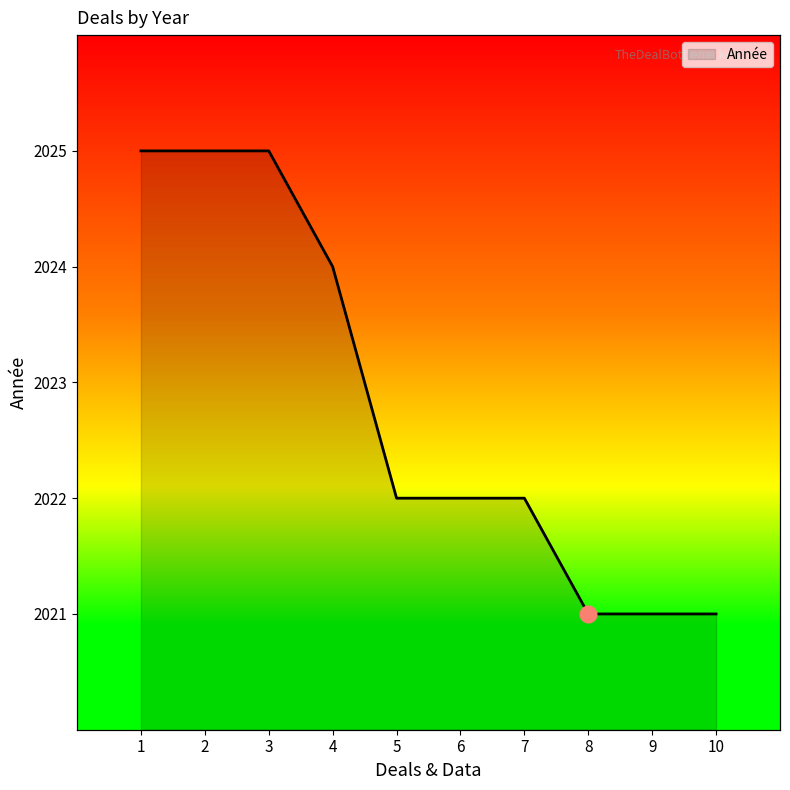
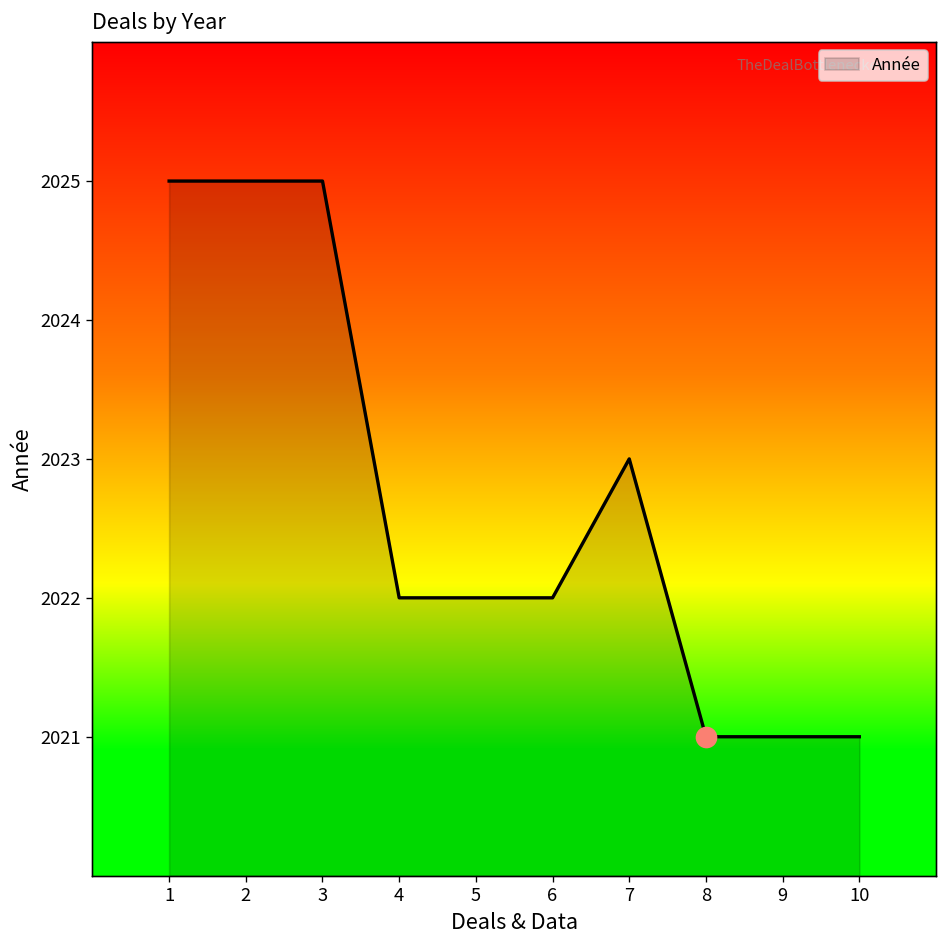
  {
    "Année": {
      "1": 2025,
      "2": 2025,
      "3": 2025,
-     "4": 2024,
+     "4": 2022,
      "5": 2022,
      "6": 2022,
-     "7": 2022,
+     "7": 2023,
      "9": 2021,
      "10": 2021
    }
  }
